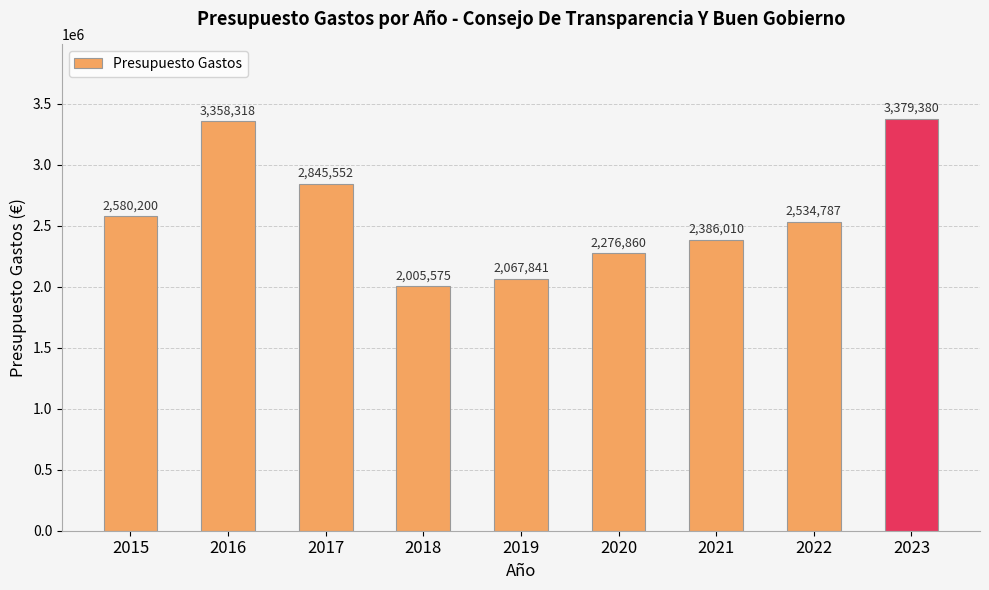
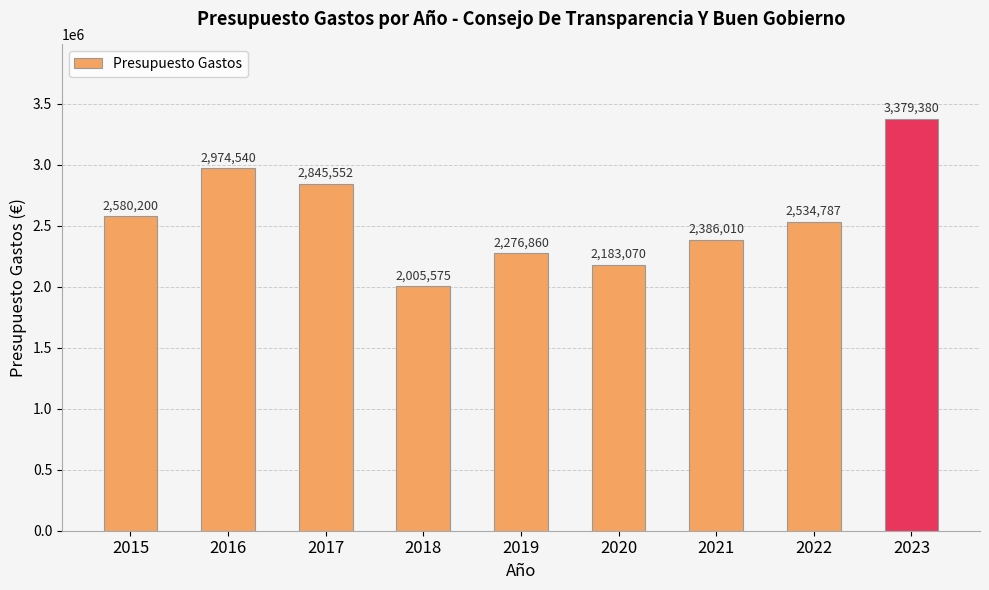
  {
    "2015": "2,580,200",
-   "2016": "3,358,318",
+   "2016": "2,974,540",
    "2017": "2,845,552",
    "2018": "2,005,575",
-   "2019": "2,067,841",
-   "2020": "2,276,860",
+   "2019": "2,276,860",
+   "2020": "2,183,070",
    "2021": "2,386,010",
    "2022": "2,534,787",
    "2023": "3,379,380"
  }
